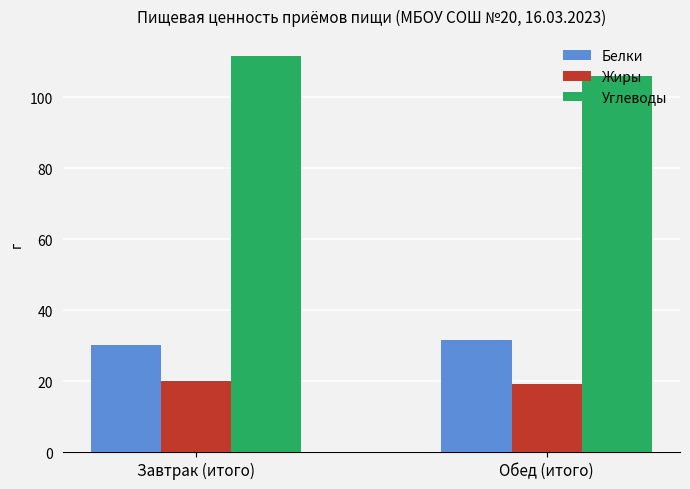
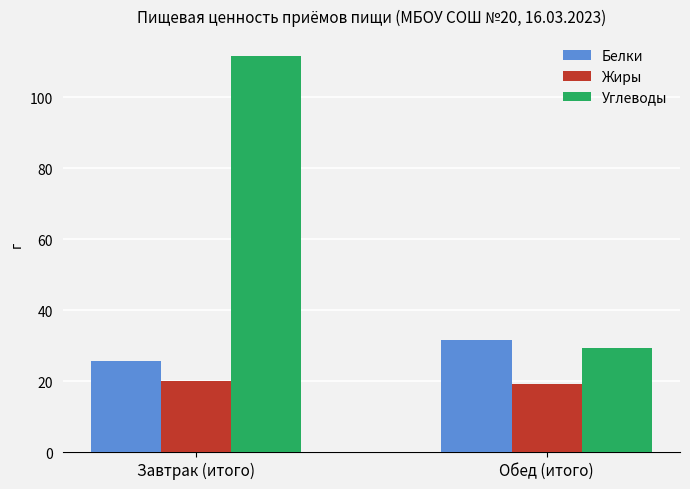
  {
    "Белки": {
-     "Завтрак (итого)": 30,
+     "Завтрак (итого)": 26,
      "Обед (итого)": 32
    },
    "Жиры": {
      "Завтрак (итого)": 20,
      "Обед (итого)": 19
    },
    "Углеводы": {
      "Завтрак (итого)": 112,
-     "Обед (итого)": 106
+     "Обед (итого)": 29
    }
  }
